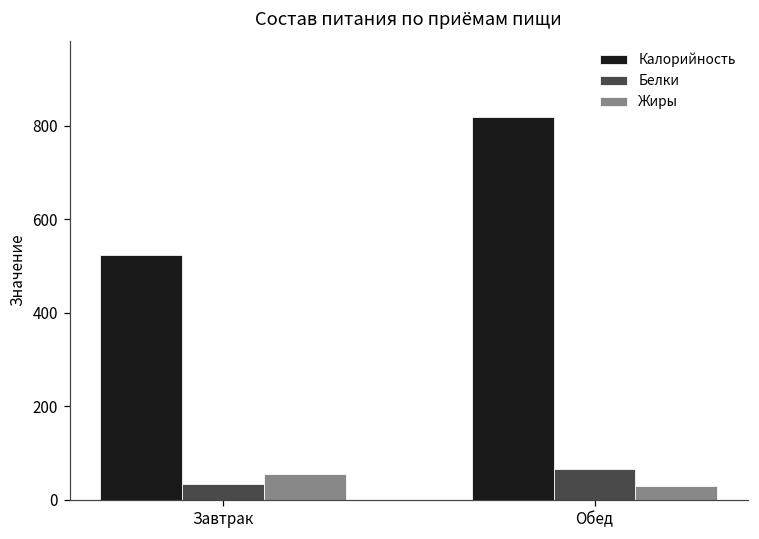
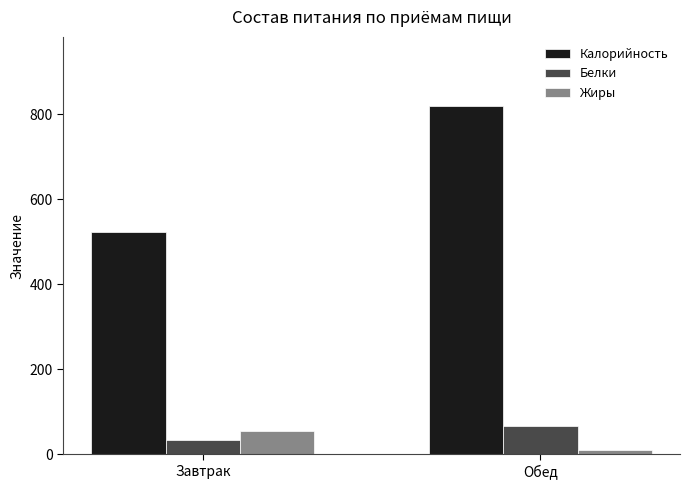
  {
    "Калорийность": {
      "Завтрак": 520,
      "Обед": 820
    },
    "Белки": {
      "Завтрак": 30,
      "Обед": 70
    },
    "Жиры": {
      "Завтрак": 50,
-     "Обед": 30
+     "Обед": 10
    }
  }
